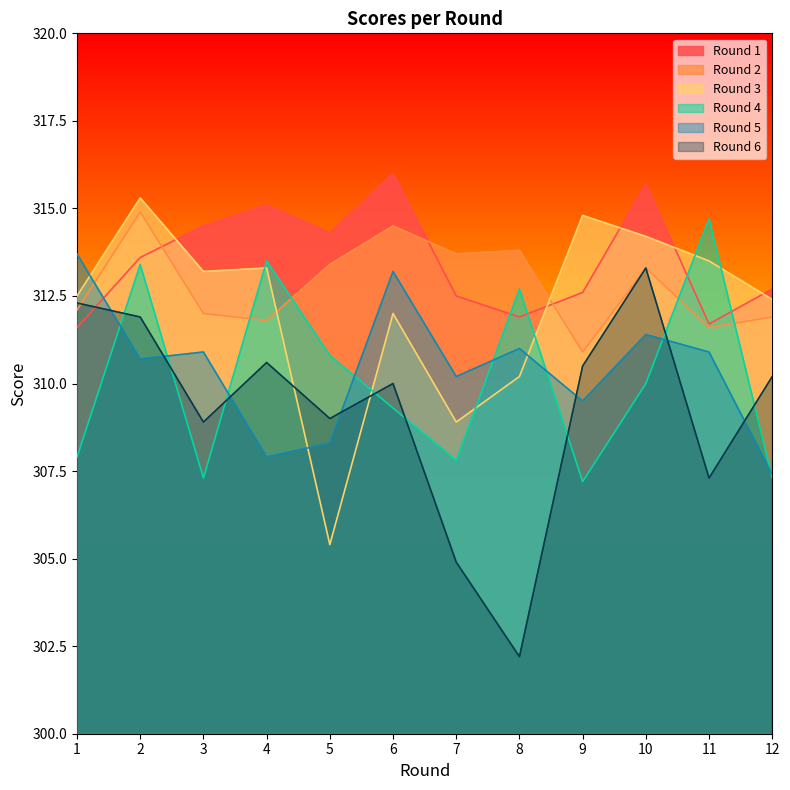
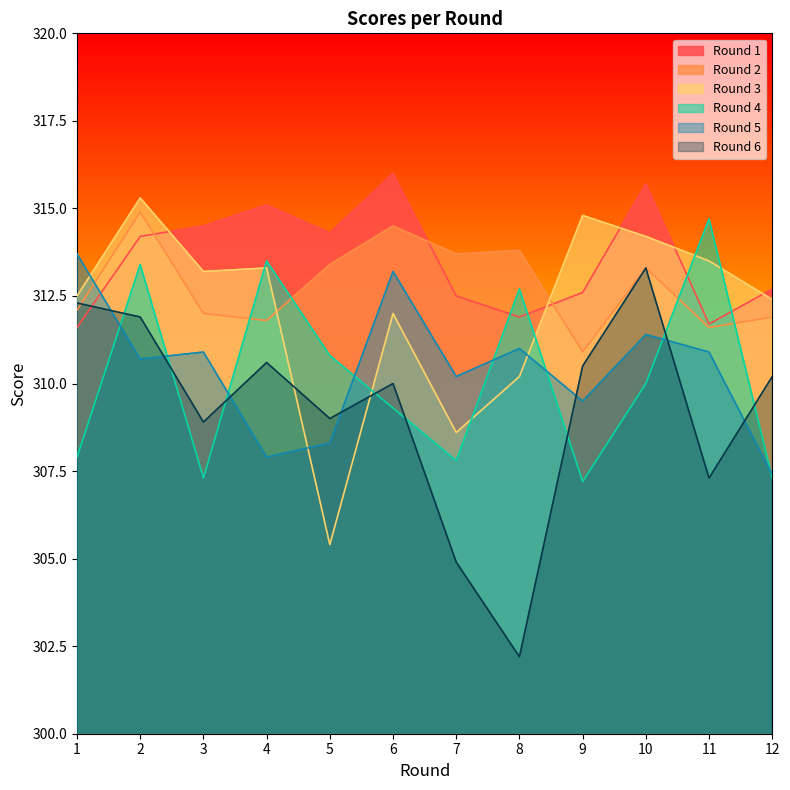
  {
    "Round 1": {
      "1": 311.6,
-     "2": 313.6,
+     "2": 314.2,
      "3": 314.5,
      "4": 315.1,
      "5": 314.3,
      "6": 316.0,
      "7": 312.5,
      "8": 311.9,
      "9": 312.6,
      "10": 315.7,
      "11": 311.7,
      "12": 312.7
    },
    "Round 2": {
      "1": 312.1,
      "2": 314.9,
      "3": 312.0,
      "4": 311.8,
      "5": 313.4,
      "6": 314.5,
      "7": 313.7,
      "8": 313.8,
      "9": 310.9,
      "11": 311.6,
      "12": 311.9
    },
    "Round 3": {
      "1": 312.5,
      "2": 315.3,
      "3": 313.2,
      "4": 313.3,
      "5": 305.4,
      "6": 312.0,
-     "7": 308.9,
+     "7": 308.6,
      "8": 310.2,
      "9": 314.8,
      "10": 314.2,
      "11": 313.5,
      "12": 312.4
    },
    "Round 4": {
      "1": 307.9,
      "2": 313.4,
      "3": 307.3,
      "4": 313.5,
      "5": 310.8,
      "6": 309.3,
      "7": 307.8,
      "8": 312.7,
      "9": 307.2,
      "10": 310.0,
      "11": 314.7,
      "12": 307.3
    }
  }
